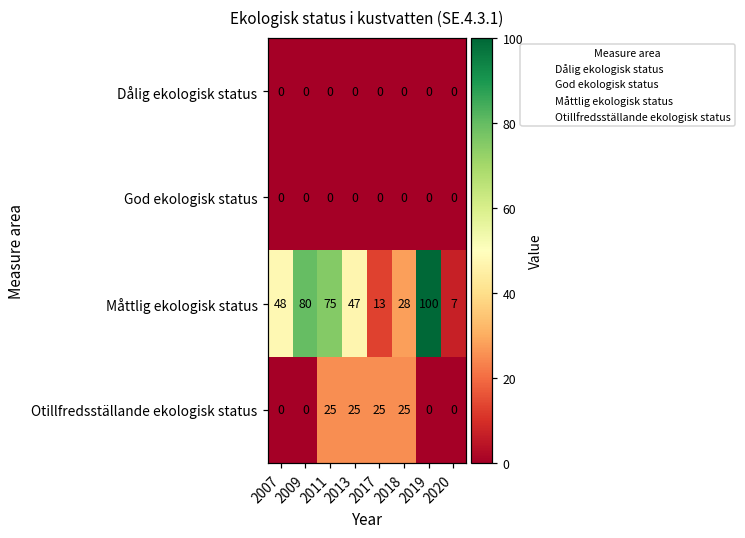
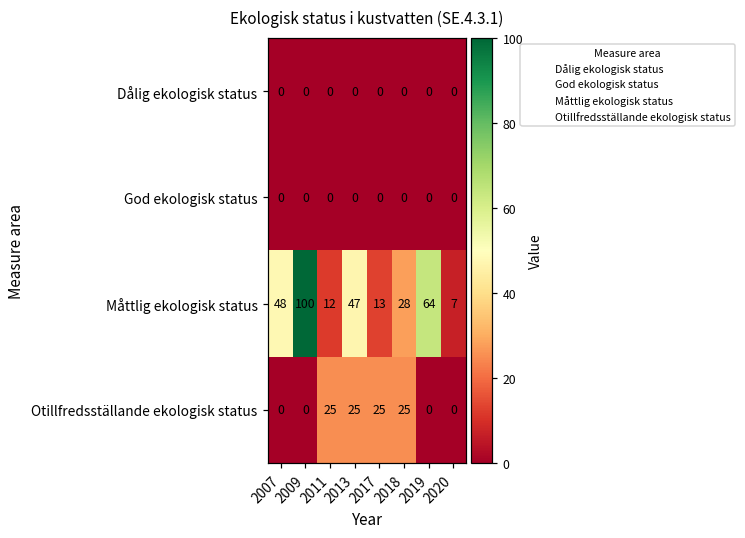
  {
    "Dålig ekologisk status": {
      "2007": 0,
      "2009": 0,
      "2011": 0,
      "2013": 0,
      "2017": 0,
      "2018": 0,
      "2019": 0,
      "2020": 0
    },
    "God ekologisk status": {
      "2007": 0,
      "2009": 0,
      "2011": 0,
      "2013": 0,
      "2017": 0,
      "2018": 0,
      "2019": 0,
      "2020": 0
    },
    "Måttlig ekologisk status": {
      "2007": 48,
-     "2009": 80,
-     "2011": 75,
+     "2009": 100,
+     "2011": 12,
      "2013": 47,
      "2017": 13,
      "2018": 28,
-     "2019": 100,
+     "2019": 64,
      "2020": 7
    },
    "Otillfredsställande ekologisk status": {
      "2007": 0,
      "2009": 0,
      "2011": 25,
      "2013": 25,
      "2017": 25,
      "2018": 25,
      "2019": 0,
      "2020": 0
    }
  }
